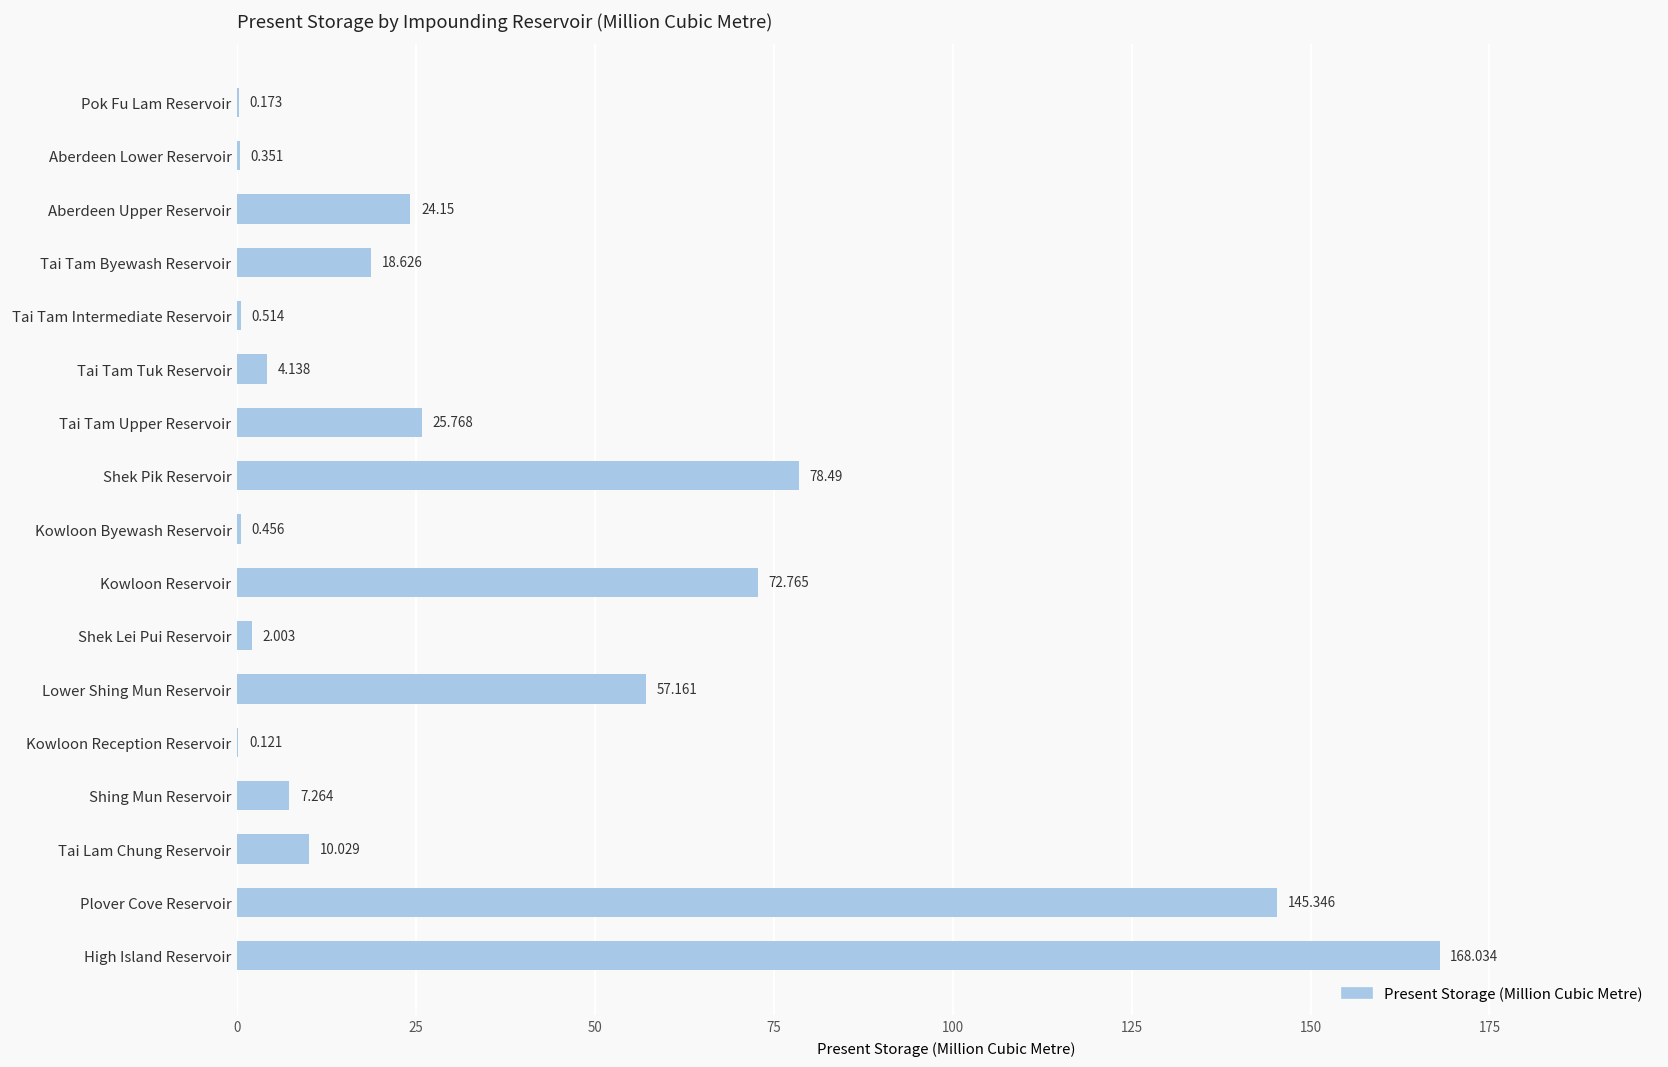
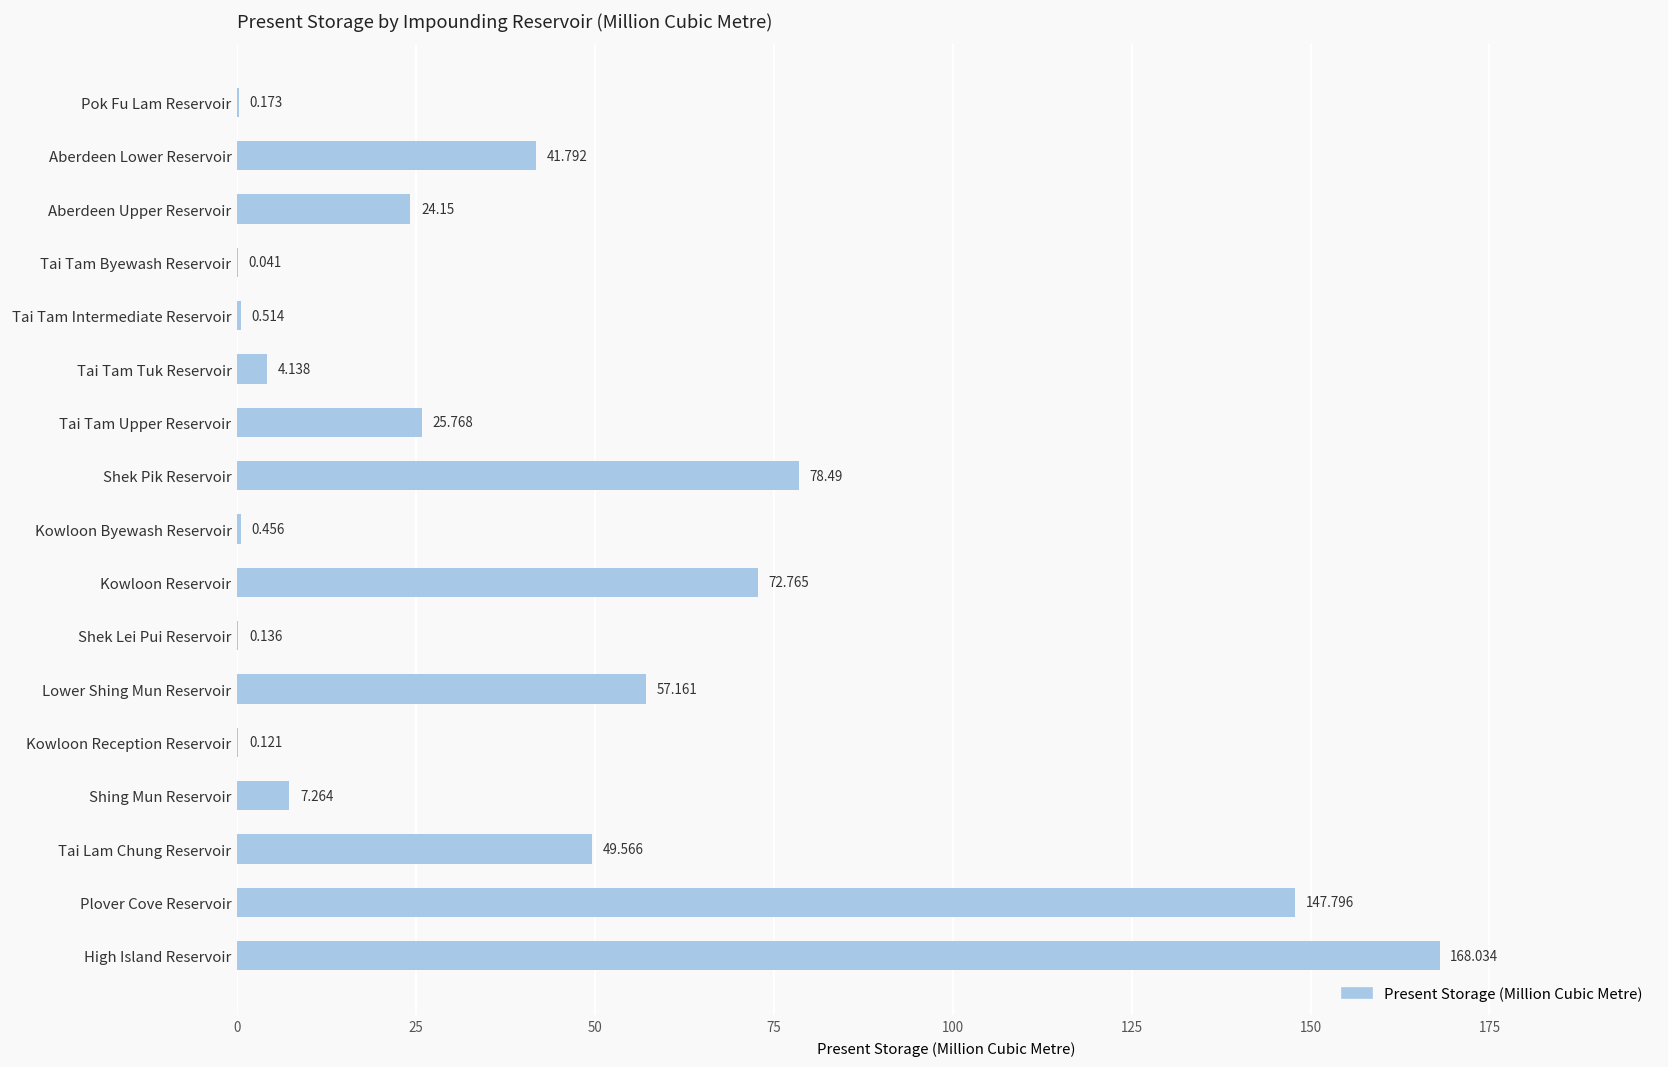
  {
    "Pok Fu Lam Reservoir": 0.173,
-   "Aberdeen Lower Reservoir": 0.351,
+   "Aberdeen Lower Reservoir": 41.792,
    "Aberdeen Upper Reservoir": 24.15,
-   "Tai Tam Byewash Reservoir": 18.626,
+   "Tai Tam Byewash Reservoir": 0.041,
    "Tai Tam Intermediate Reservoir": 0.514,
    "Tai Tam Tuk Reservoir": 4.138,
    "Tai Tam Upper Reservoir": 25.768,
    "Shek Pik Reservoir": 78.49,
    "Kowloon Byewash Reservoir": 0.456,
    "Kowloon Reservoir": 72.765,
-   "Shek Lei Pui Reservoir": 2.003,
+   "Shek Lei Pui Reservoir": 0.136,
    "Lower Shing Mun Reservoir": 57.161,
    "Kowloon Reception Reservoir": 0.121,
    "Shing Mun Reservoir": 7.264,
-   "Tai Lam Chung Reservoir": 10.029,
-   "Plover Cove Reservoir": 145.346,
+   "Tai Lam Chung Reservoir": 49.566,
+   "Plover Cove Reservoir": 147.796,
    "High Island Reservoir": 168.034
  }
